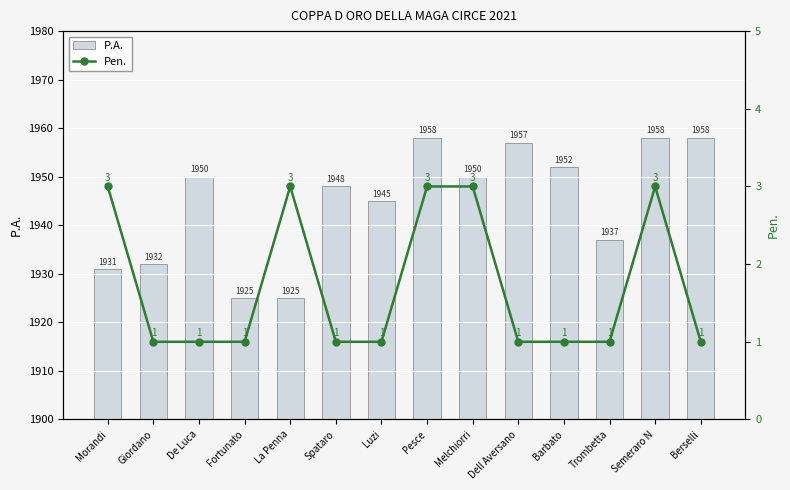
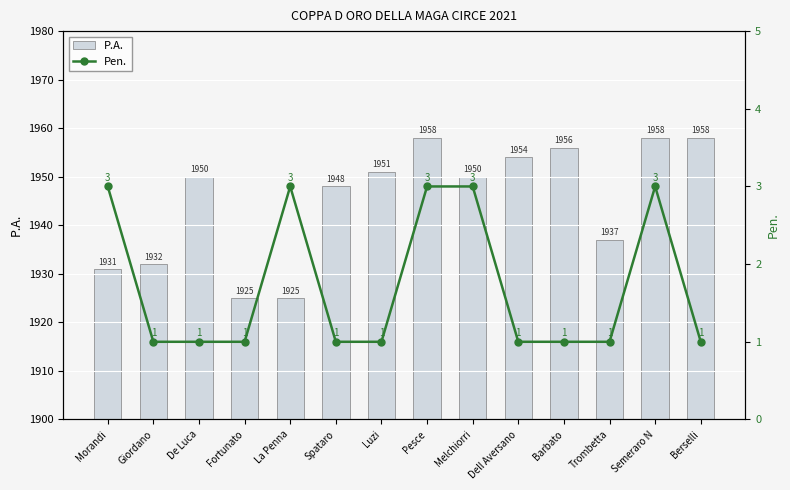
  {
    "P.A.": {
      "Morandi": 1931,
      "Giordano": 1932,
      "De Luca": 1950,
      "Fortunato": 1925,
      "La Penna": 1925,
      "Spataro": 1948,
-     "Luzi": 1945,
+     "Luzi": 1951,
      "Pesce": 1958,
      "Melchiorri": 1950,
-     "Dell Aversano": 1957,
-     "Barbato": 1952,
+     "Dell Aversano": 1954,
+     "Barbato": 1956,
      "Trombetta": 1937,
      "Semeraro N": 1958,
      "Berselli": 1958
    },
    "Pen.": {
      "Morandi": 3,
      "Giordano": 1,
      "De Luca": 1,
      "Fortunato": 1,
      "La Penna": 3,
      "Spataro": 1,
      "Luzi": 1,
      "Pesce": 3,
      "Dell Aversano": 1,
      "Barbato": 1,
      "Trombetta": 1,
      "Semeraro N": 3,
      "Berselli": 1
    }
  }
